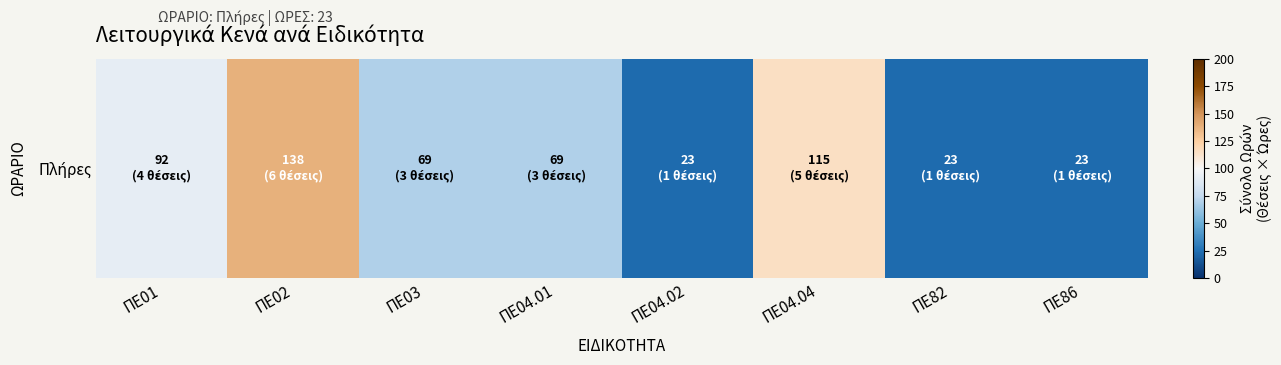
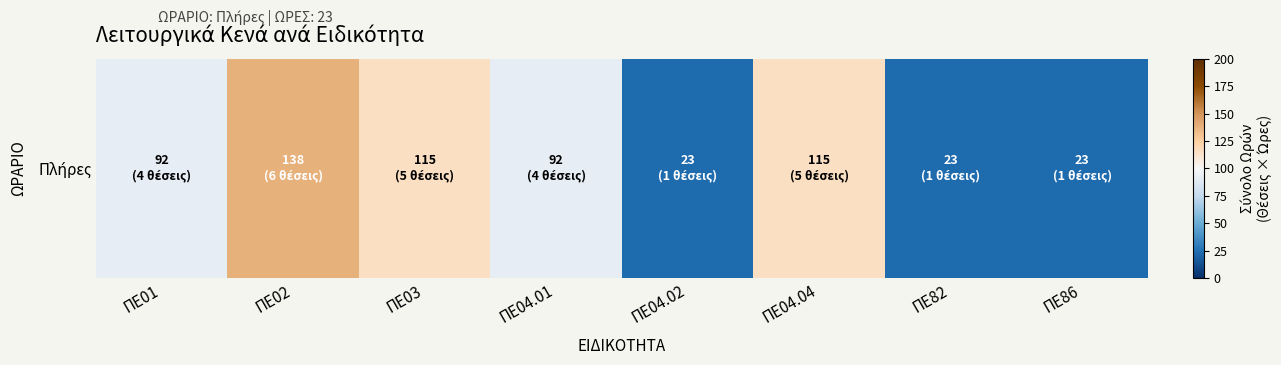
  {
    "Πλήρες": {
-     "ΠΕ03": "69 (3 θέσεις)",
-     "ΠΕ04.01": "69 (3 θέσεις)"
+     "ΠΕ03": "115 (5 θέσεις)",
+     "ΠΕ04.01": "92 (4 θέσεις)"
    }
  }
